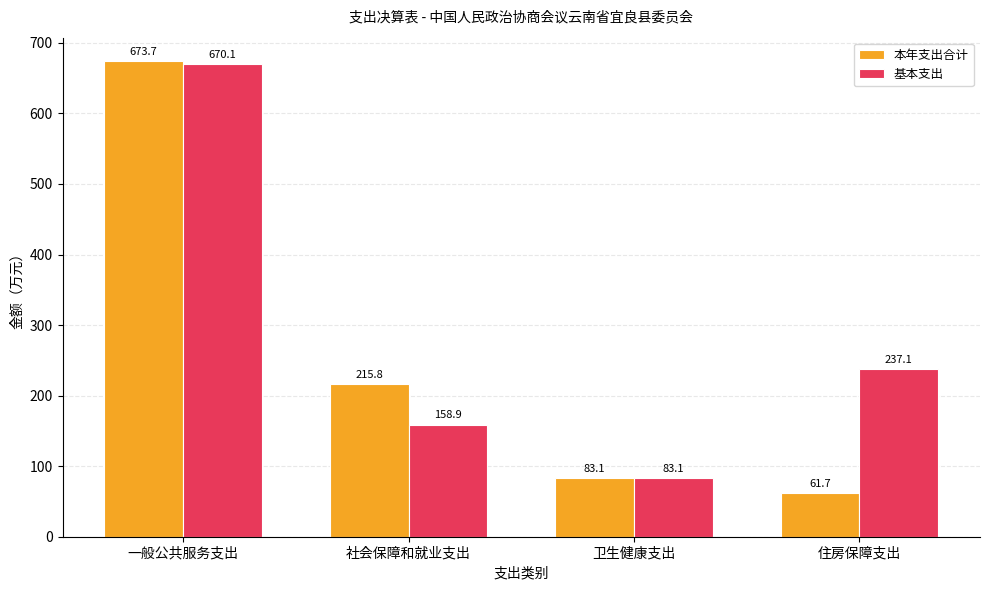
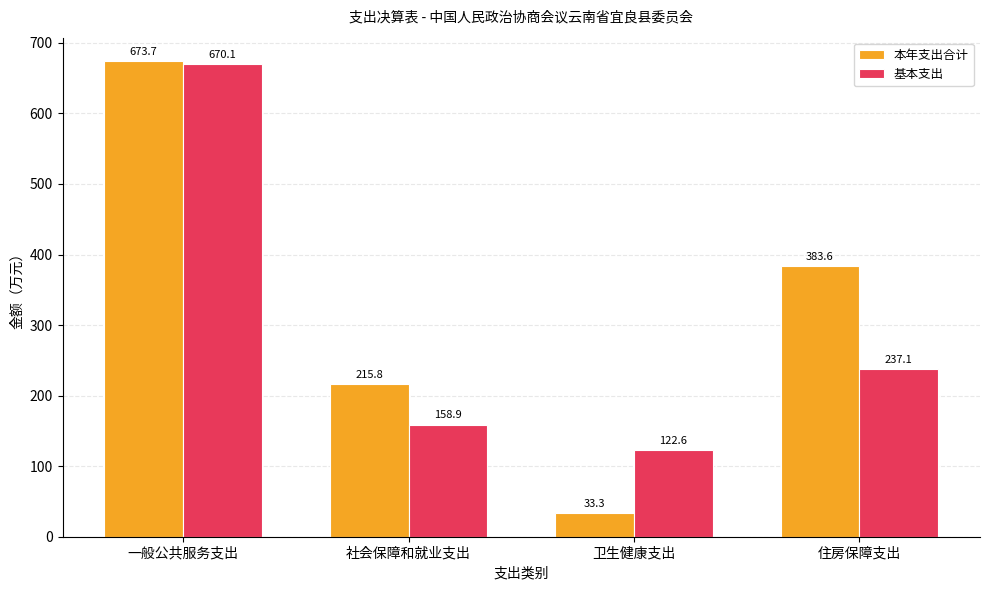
  {
    "本年支出合计": {
      "一般公共服务支出": 673.7,
      "社会保障和就业支出": 215.8,
-     "卫生健康支出": 83.1,
-     "住房保障支出": 61.7
+     "卫生健康支出": 33.3,
+     "住房保障支出": 383.6
    },
    "基本支出": {
      "一般公共服务支出": 670.1,
      "社会保障和就业支出": 158.9,
-     "卫生健康支出": 83.1,
+     "卫生健康支出": 122.6,
      "住房保障支出": 237.1
    }
  }
